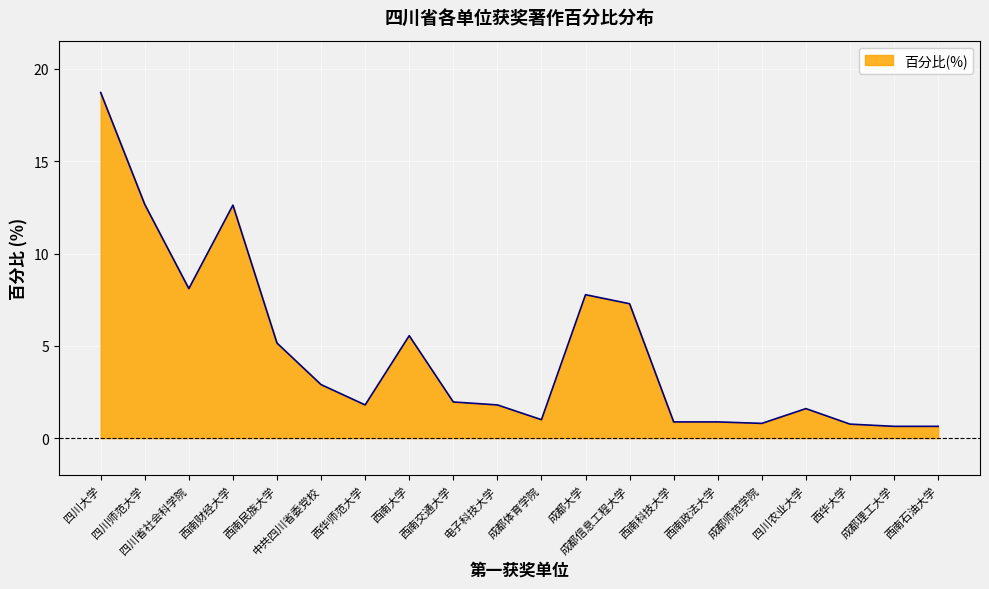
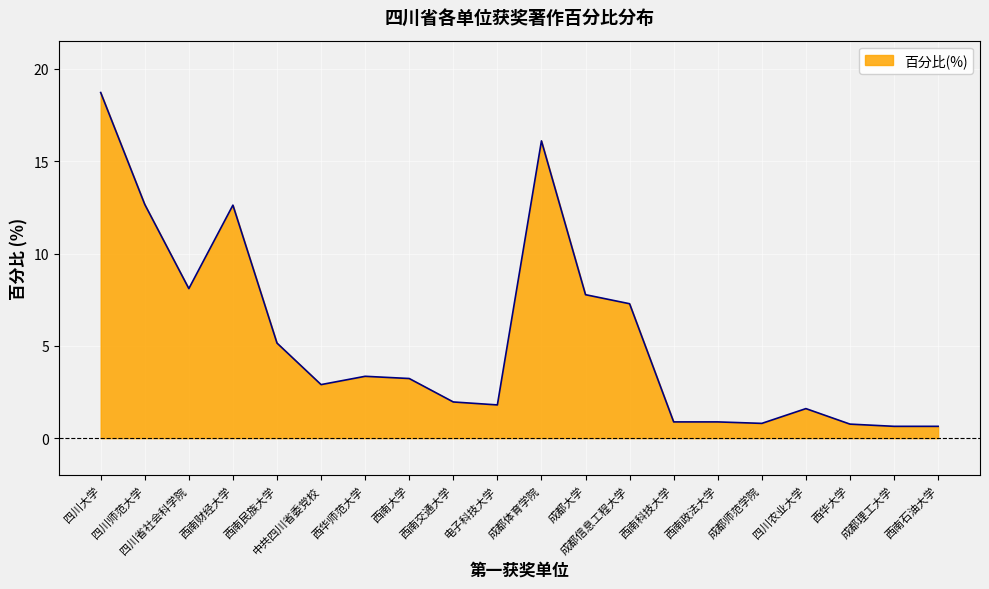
  {
    "四川大学": 18.7,
    "四川师范大学": 12.7,
    "四川省社会科学院": 8.1,
    "西南财经大学": 12.6,
    "西南民族大学": 5.2,
    "中共四川省委党校": 2.9,
-   "西华师范大学": 1.8,
-   "西南大学": 5.6,
+   "西华师范大学": 3.4,
+   "西南大学": 3.2,
    "西南交通大学": 2.0,
    "电子科技大学": 1.8,
-   "成都体育学院": 1.0,
+   "成都体育学院": 16.1,
    "成都大学": 7.8,
    "成都信息工程大学": 7.3,
    "西南科技大学": 0.9,
    "西南政法大学": 0.9,
    "成都师范学院": 0.8,
    "四川农业大学": 1.6,
    "西华大学": 0.8,
    "成都理工大学": 0.6,
    "西南石油大学": 0.6
  }
